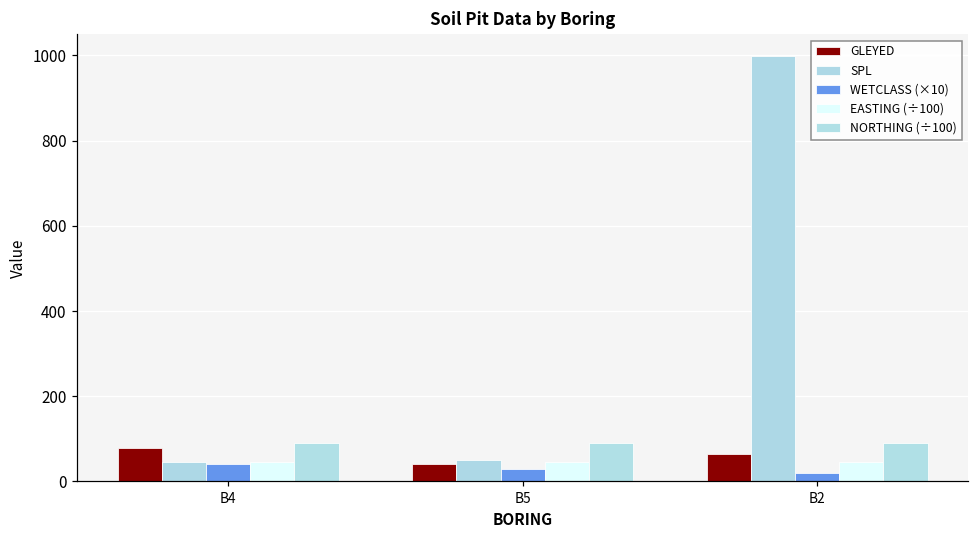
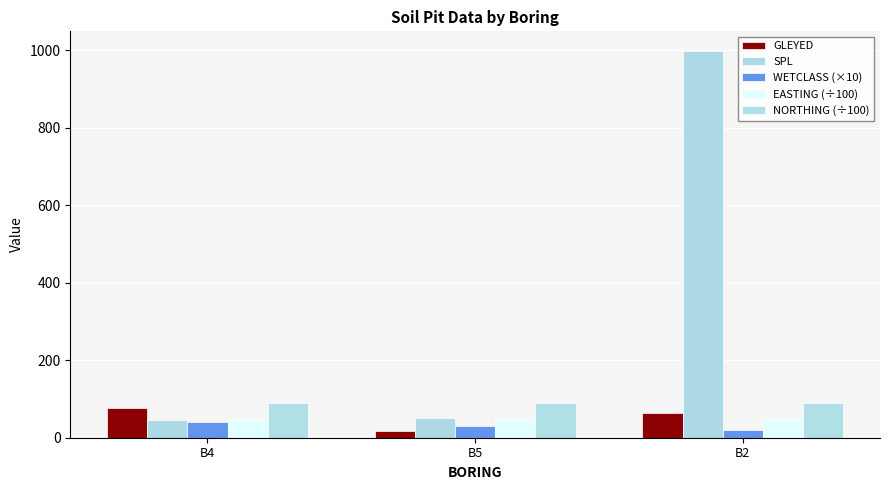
  {
    "GLEYED": {
      "B4": 80,
-     "B5": 40,
+     "B5": 20,
      "B2": 70
    },
    "WETCLASS (×10)": {
      "B4": 40,
      "B5": 30,
      "B2": 20
    },
    "EASTING (÷100)": {
      "B4": 50,
      "B5": 50,
      "B2": 50
    }
  }
